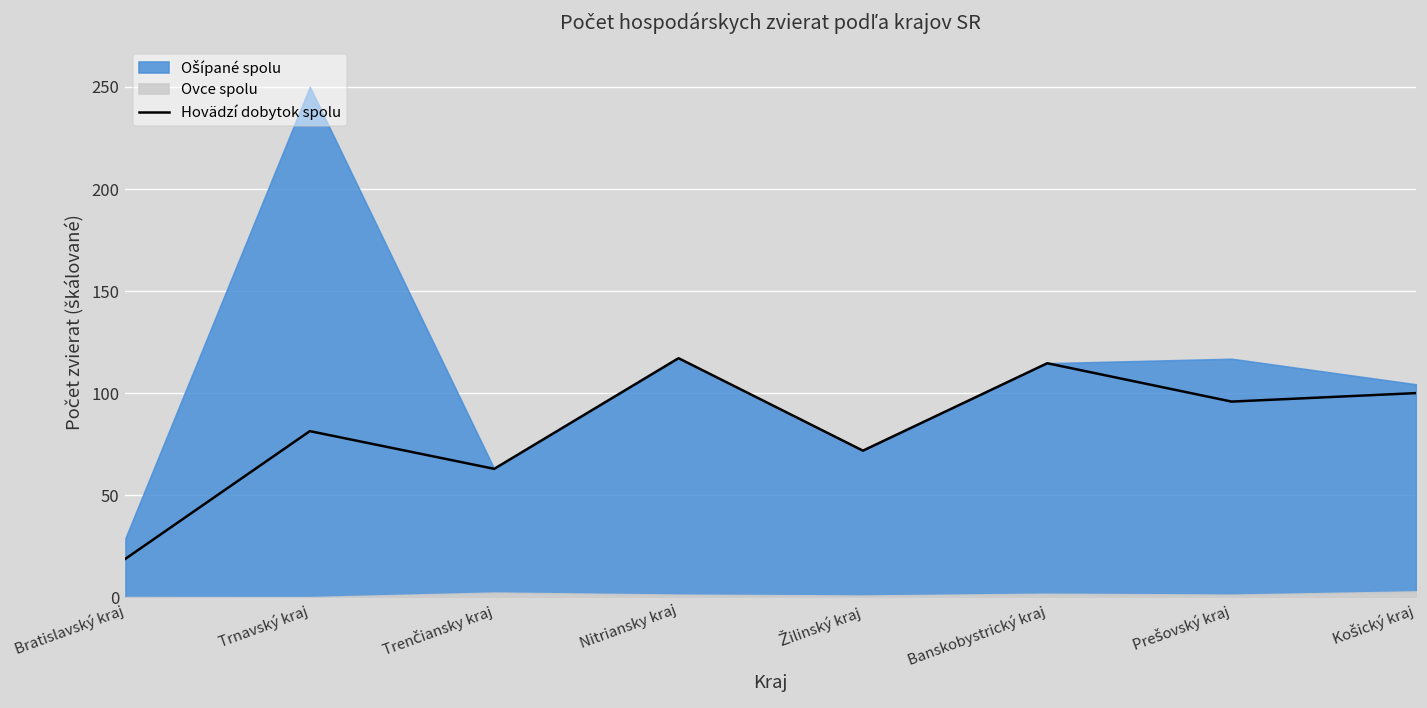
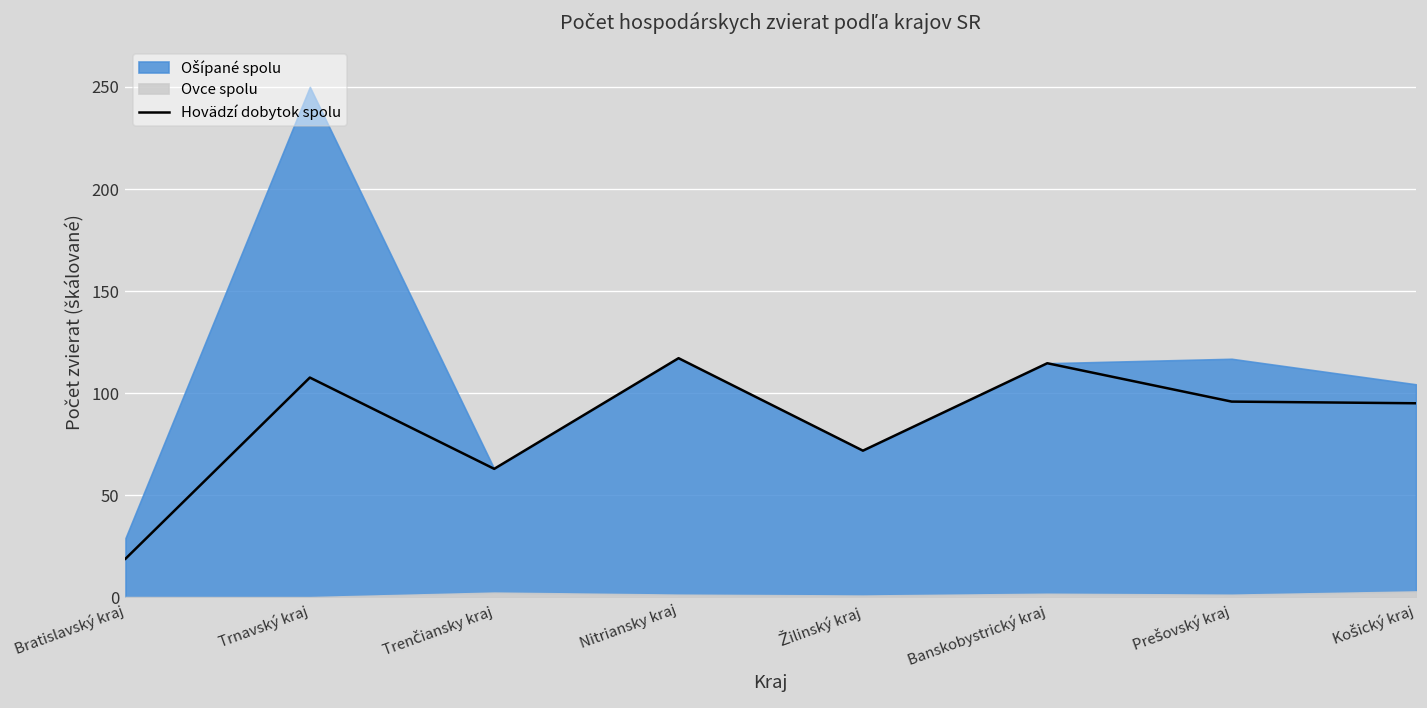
  {
    "Hovädzí dobytok spolu": {
      "Bratislavský kraj": 19,
-     "Trnavský kraj": 81,
+     "Trnavský kraj": 108,
      "Prešovský kraj": 96,
-     "Košický kraj": 100
+     "Košický kraj": 95
    },
    "Ošípané spolu": {
      "Bratislavský kraj": 29,
      "Prešovský kraj": 116,
      "Košický kraj": 101
    },
    "Ovce spolu": {
      "Trenčiansky kraj": 2,
      "Banskobystrický kraj": 2,
      "Košický kraj": 3
    }
  }
